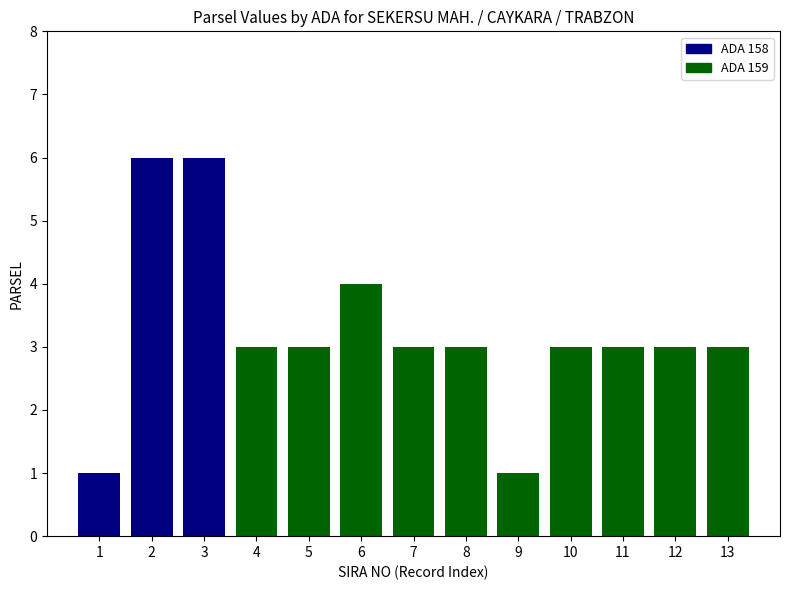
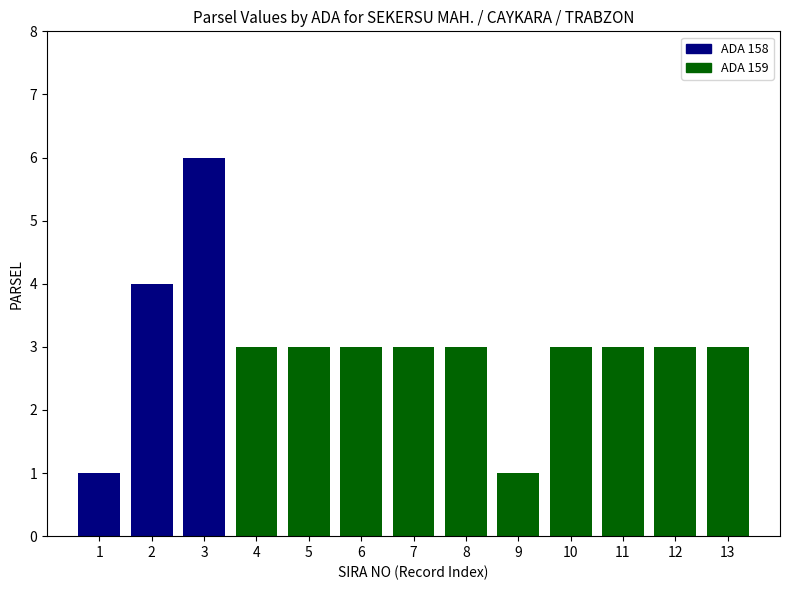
  {
    "1": 1,
-   "2": 6,
+   "2": 4,
    "3": 6,
    "4": 3,
    "5": 3,
-   "6": 4,
+   "6": 3,
    "7": 3,
    "8": 3,
    "9": 1,
    "10": 3,
    "11": 3,
    "12": 3,
    "13": 3
  }
